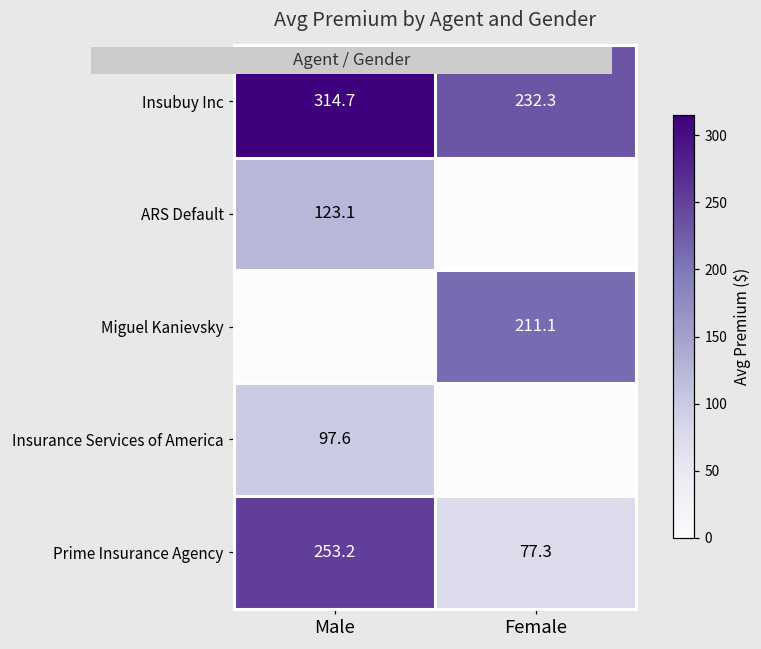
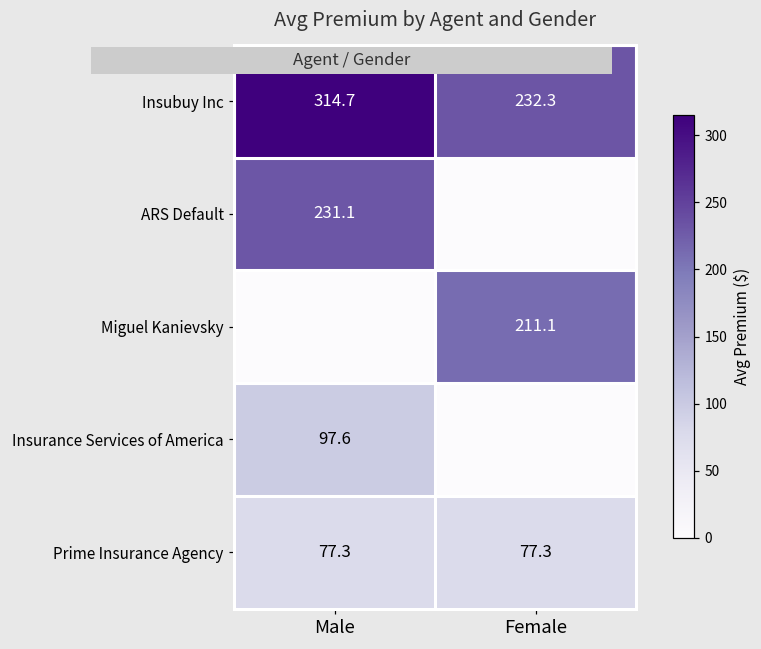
  {
    "Insubuy Inc": {
      "Male": 314.7,
      "Female": 232.3
    },
    "ARS Default": {
-     "Male": 123.1
+     "Male": 231.1
    },
    "Miguel Kanievsky": {
      "Female": 211.1
    },
    "Insurance Services of America": {
      "Male": 97.6
    },
    "Prime Insurance Agency": {
-     "Male": 253.2,
+     "Male": 77.3,
      "Female": 77.3
    }
  }
